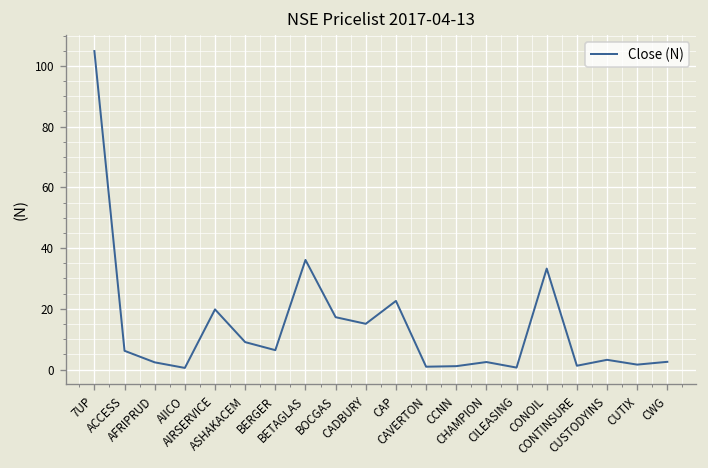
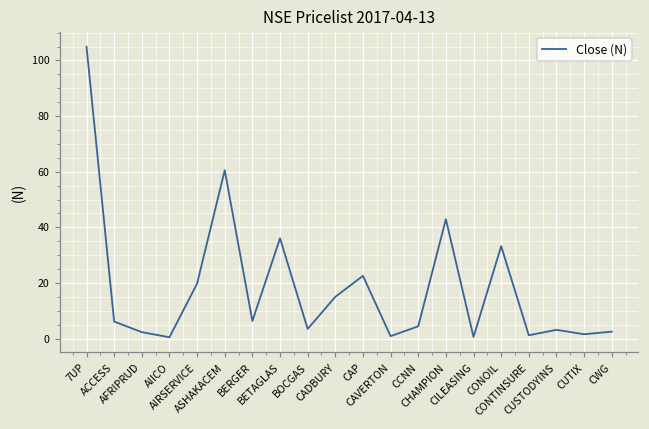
  {
    "7UP": 105,
    "ACCESS": 6,
    "AFRIPRUD": 2,
    "AIICO": 1,
    "AIRSERVICE": 20,
-   "ASHAKACEM": 9,
+   "ASHAKACEM": 61,
    "BERGER": 6,
    "BETAGLAS": 36,
-   "BOCGAS": 17,
+   "BOCGAS": 4,
    "CADBURY": 15,
    "CAP": 23,
    "CAVERTON": 1,
-   "CCNN": 1,
-   "CHAMPION": 2,
+   "CCNN": 4,
+   "CHAMPION": 43,
    "CILEASING": 1,
    "CONOIL": 33,
    "CONTINSURE": 1,
    "CUSTODYINS": 3,
    "CUTIX": 2,
    "CWG": 3
  }
